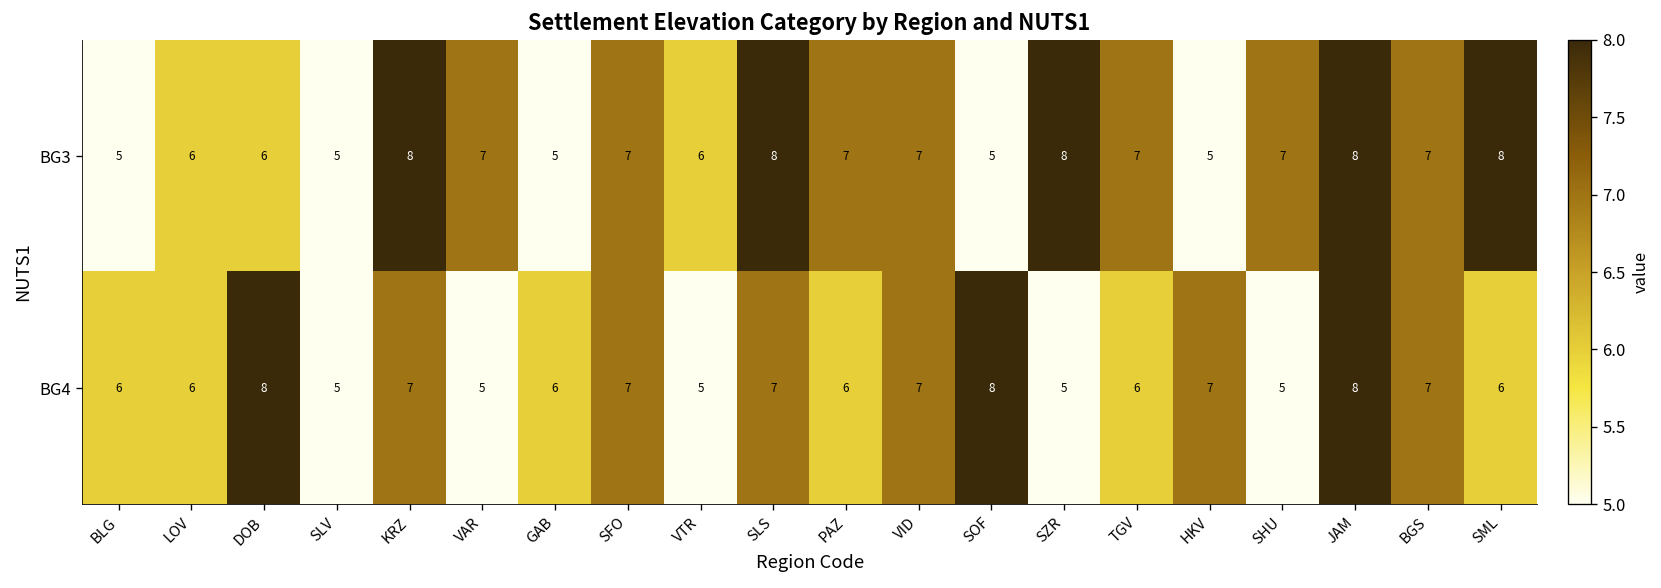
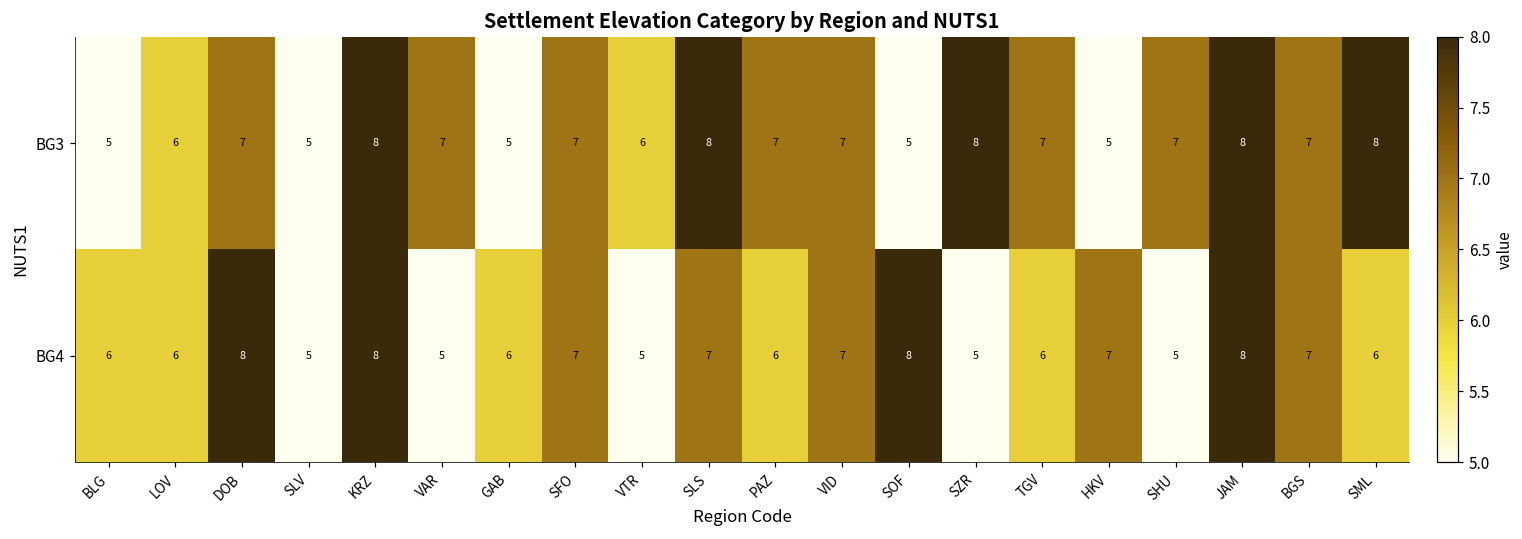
  {
    "BG3": {
      "BLG": 5,
      "LOV": 6,
-     "DOB": 6,
+     "DOB": 7,
      "SLV": 5,
      "KRZ": 8,
      "VAR": 7,
      "GAB": 5,
      "SFO": 7,
      "VTR": 6,
      "SLS": 8,
      "PAZ": 7,
      "VID": 7,
      "SOF": 5,
      "SZR": 8,
      "TGV": 7,
      "HKV": 5,
      "SHU": 7,
      "JAM": 8,
      "BGS": 7,
      "SML": 8
    },
    "BG4": {
      "BLG": 6,
      "LOV": 6,
      "DOB": 8,
      "SLV": 5,
-     "KRZ": 7,
+     "KRZ": 8,
      "VAR": 5,
      "GAB": 6,
      "SFO": 7,
      "VTR": 5,
      "SLS": 7,
      "PAZ": 6,
      "VID": 7,
      "SOF": 8,
      "SZR": 5,
      "TGV": 6,
      "HKV": 7,
      "SHU": 5,
      "JAM": 8,
      "BGS": 7,
      "SML": 6
    }
  }
